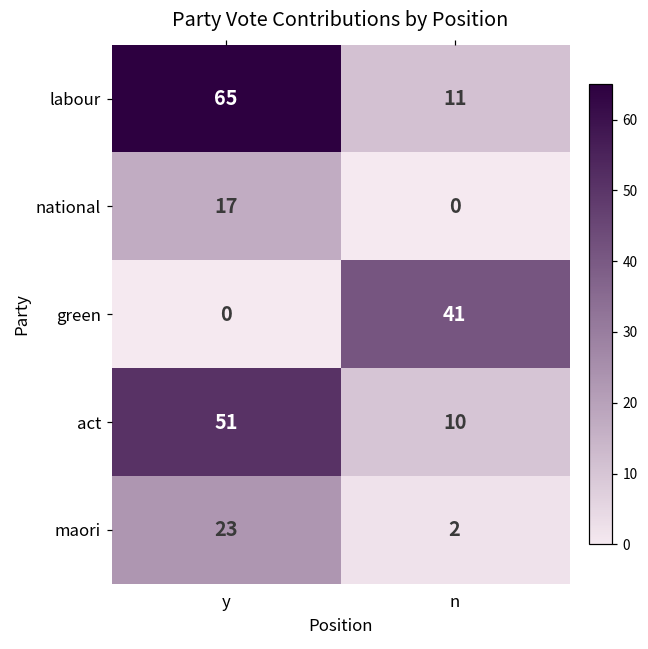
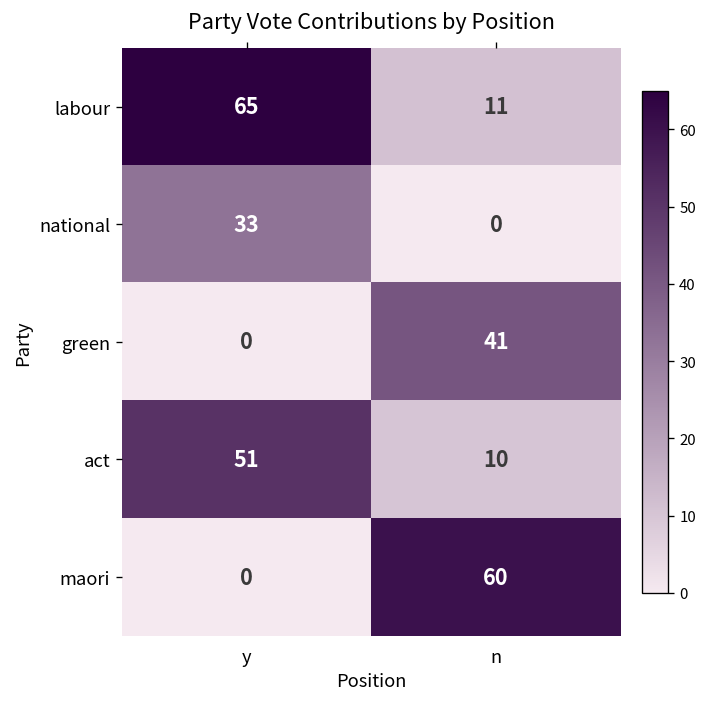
  {
    "labour": {
      "y": 65,
      "n": 11
    },
    "national": {
-     "y": 17,
+     "y": 33,
      "n": 0
    },
    "green": {
      "y": 0,
      "n": 41
    },
    "act": {
      "y": 51,
      "n": 10
    },
    "maori": {
-     "y": 23,
-     "n": 2
+     "y": 0,
+     "n": 60
    }
  }
